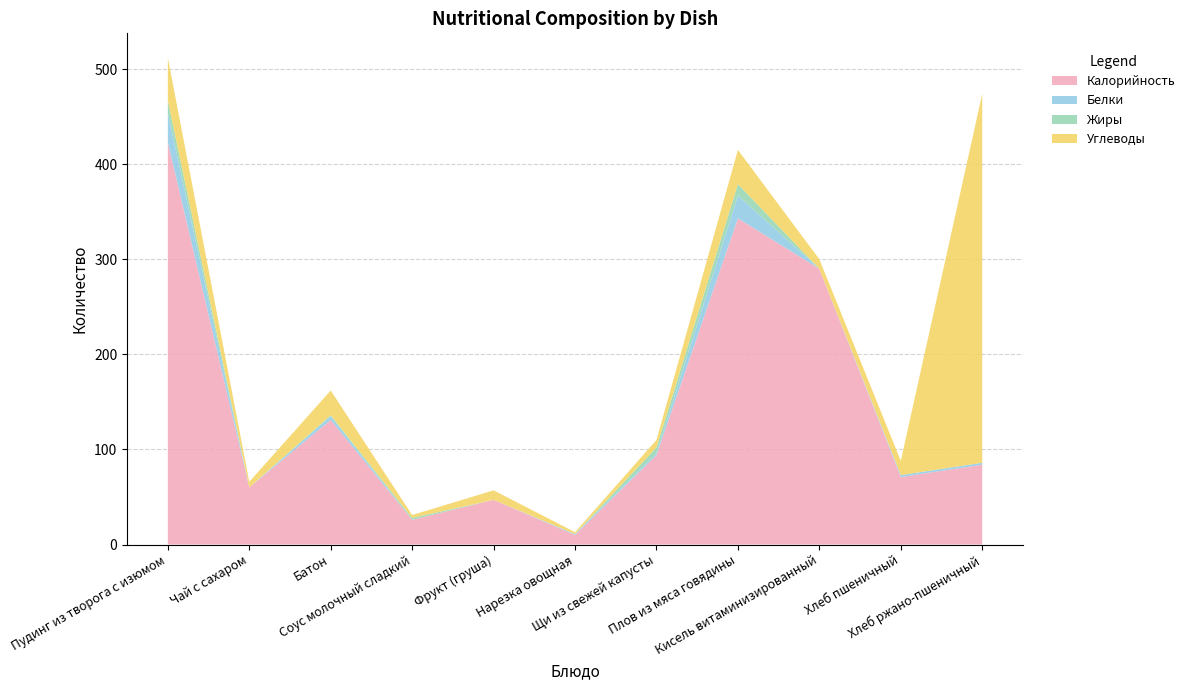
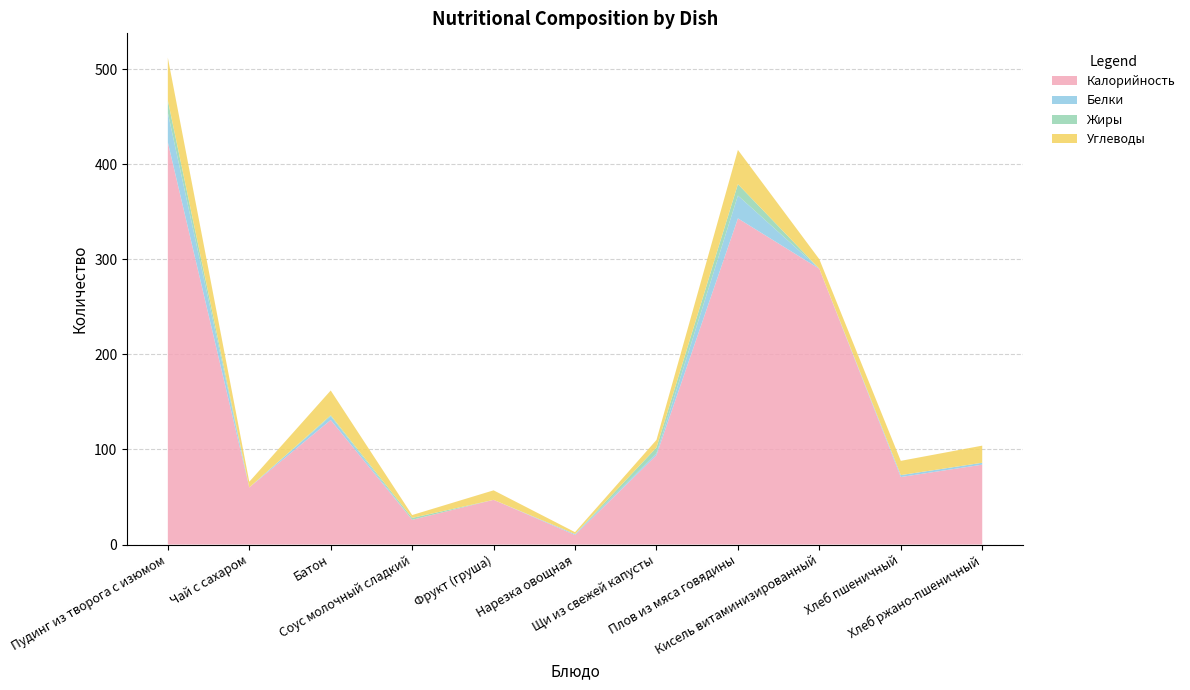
  {
    "Калорийность": {
      "Пудинг из творога с изюмом": 420,
      "Батон": 130,
      "Плов из мяса говядины": 340
    },
    "Углеводы": {
      "Пудинг из творога с изюмом": 50,
      "Чай с сахаром": 10,
      "Батон": 30,
      "Соус молочный сладкий": 0,
      "Фрукт (груша)": 10,
      "Щи из свежей капусты": 10,
      "Плов из мяса говядины": 40,
      "Кисель витаминизированный": 10,
      "Хлеб пшеничный": 20,
-     "Хлеб ржано-пшеничный": 390
+     "Хлеб ржано-пшеничный": 20
    }
  }
